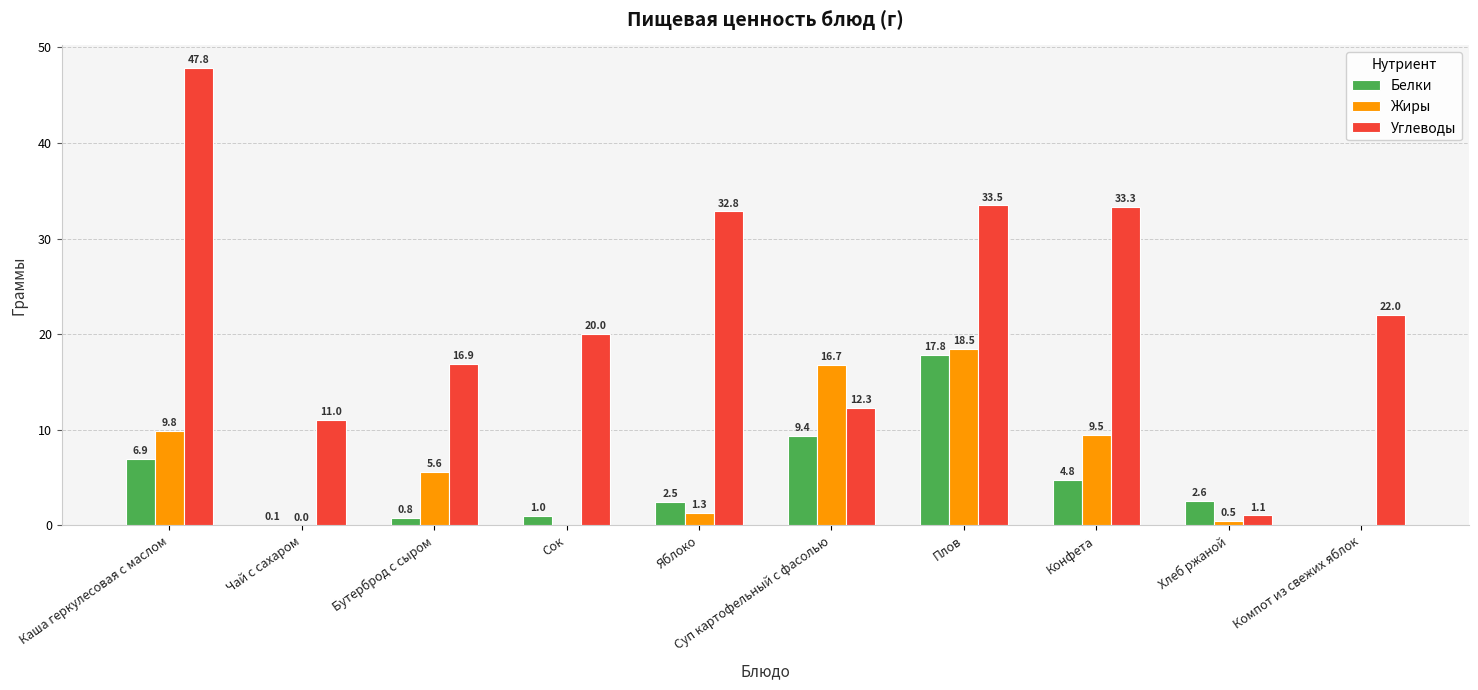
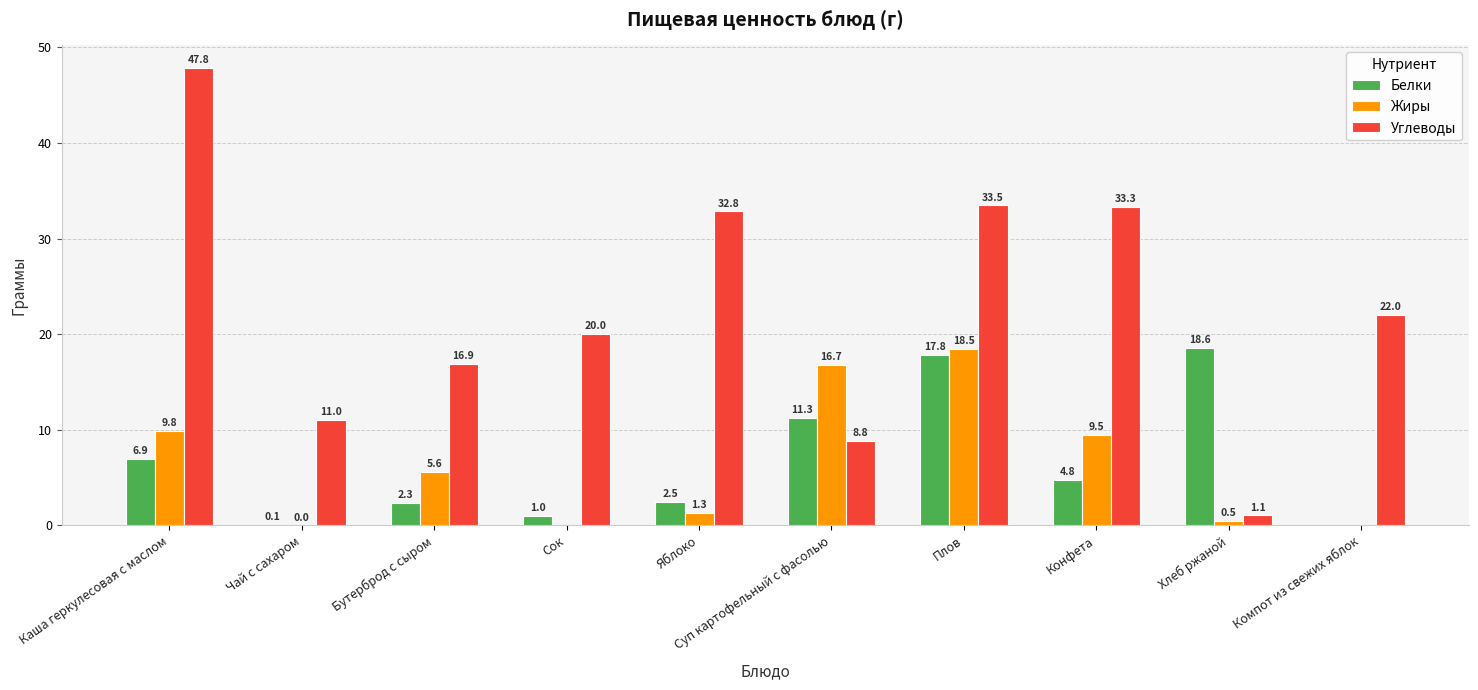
  {
    "Белки": {
      "Каша геркулесовая с маслом": 6.9,
      "Чай с сахаром": 0.1,
-     "Бутерброд с сыром": 0.8,
+     "Бутерброд с сыром": 2.3,
      "Сок": 1.0,
      "Яблоко": 2.5,
-     "Суп картофельный с фасолью": 9.4,
+     "Суп картофельный с фасолью": 11.3,
      "Плов": 17.8,
      "Конфета": 4.8,
-     "Хлеб ржаной": 2.6
+     "Хлеб ржаной": 18.6
    },
    "Жиры": {
      "Каша геркулесовая с маслом": 9.8,
      "Чай с сахаром": 0.0,
      "Бутерброд с сыром": 5.6,
      "Яблоко": 1.3,
      "Суп картофельный с фасолью": 16.7,
      "Плов": 18.5,
      "Конфета": 9.5,
      "Хлеб ржаной": 0.5
    },
    "Углеводы": {
      "Каша геркулесовая с маслом": 47.8,
      "Чай с сахаром": 11.0,
      "Бутерброд с сыром": 16.9,
      "Сок": 20.0,
      "Яблоко": 32.8,
-     "Суп картофельный с фасолью": 12.3,
+     "Суп картофельный с фасолью": 8.8,
      "Плов": 33.5,
      "Конфета": 33.3,
      "Хлеб ржаной": 1.1,
      "Компот из свежих яблок": 22.0
    }
  }
